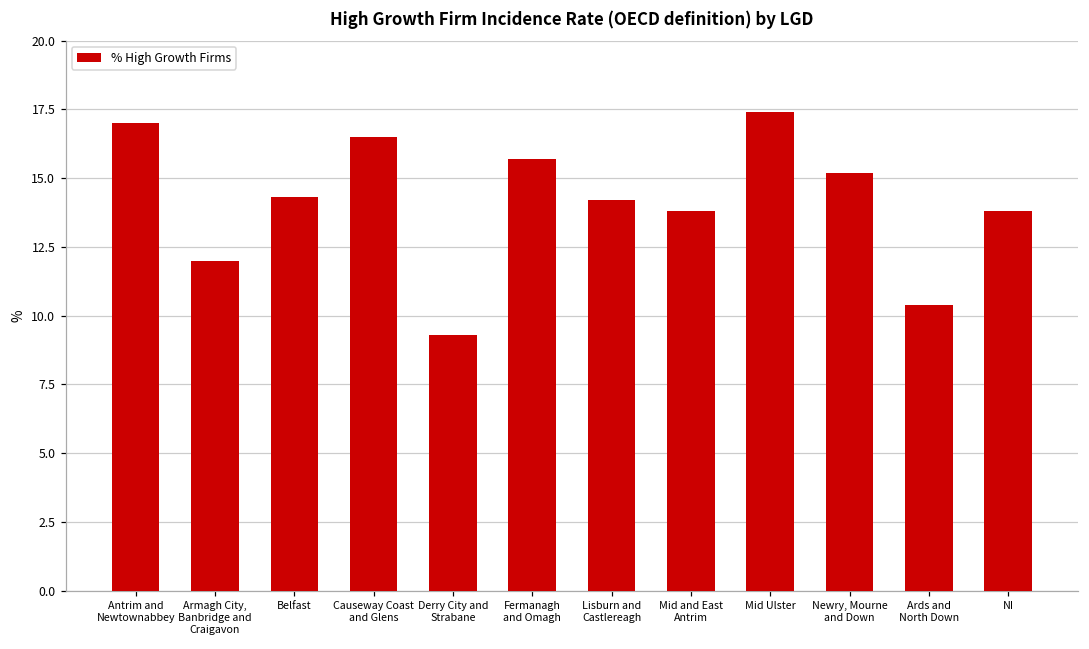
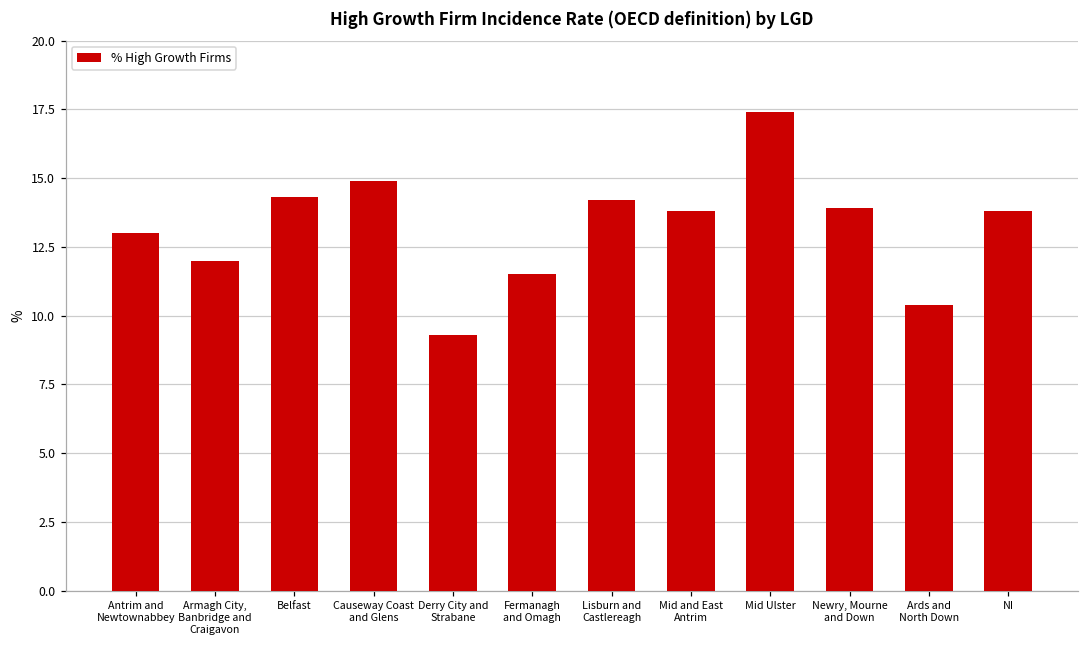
  {
-   "Antrim and Newtownabbey": 17,
+   "Antrim and Newtownabbey": 13,
    "Armagh City, Banbridge and Craigavon": 12.0,
    "Belfast": 14.3,
-   "Causeway Coast and Glens": 16.5,
+   "Causeway Coast and Glens": 14.9,
    "Derry City and Strabane": 9.3,
-   "Fermanagh and Omagh": 15.7,
+   "Fermanagh and Omagh": 11.5,
    "Lisburn and Castlereagh": 14.2,
    "Mid and East Antrim": 13.8,
    "Mid Ulster": 17.4,
-   "Newry, Mourne and Down": 15.2,
+   "Newry, Mourne and Down": 13.9,
    "Ards and North Down": 10.4,
    "NI": 13.8
  }
